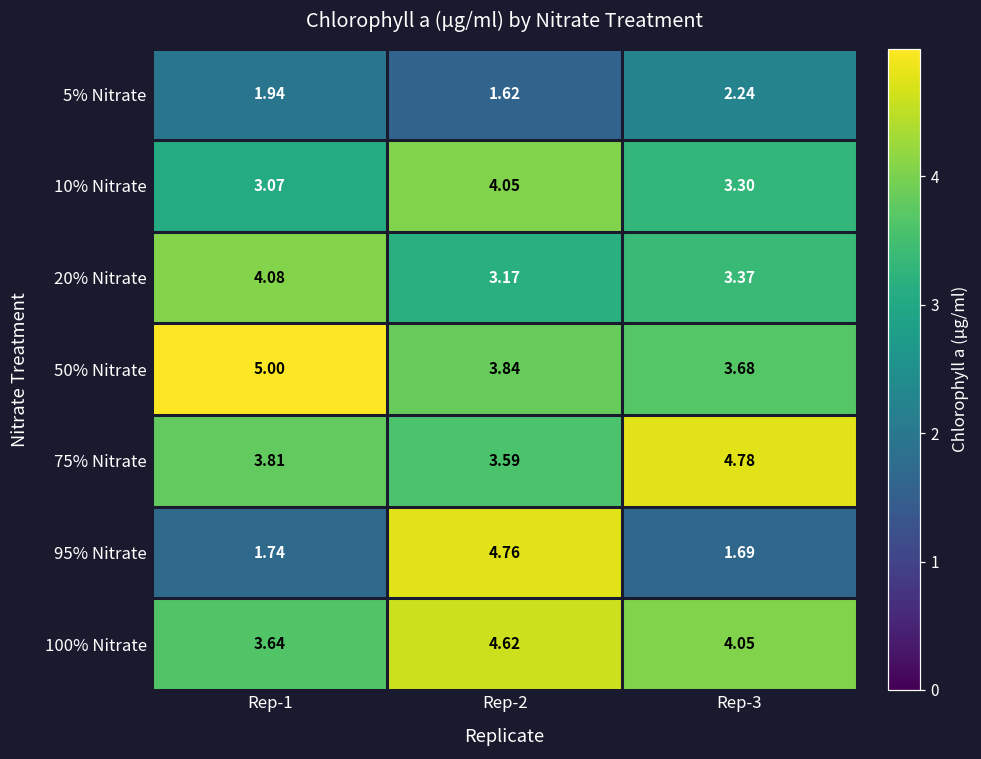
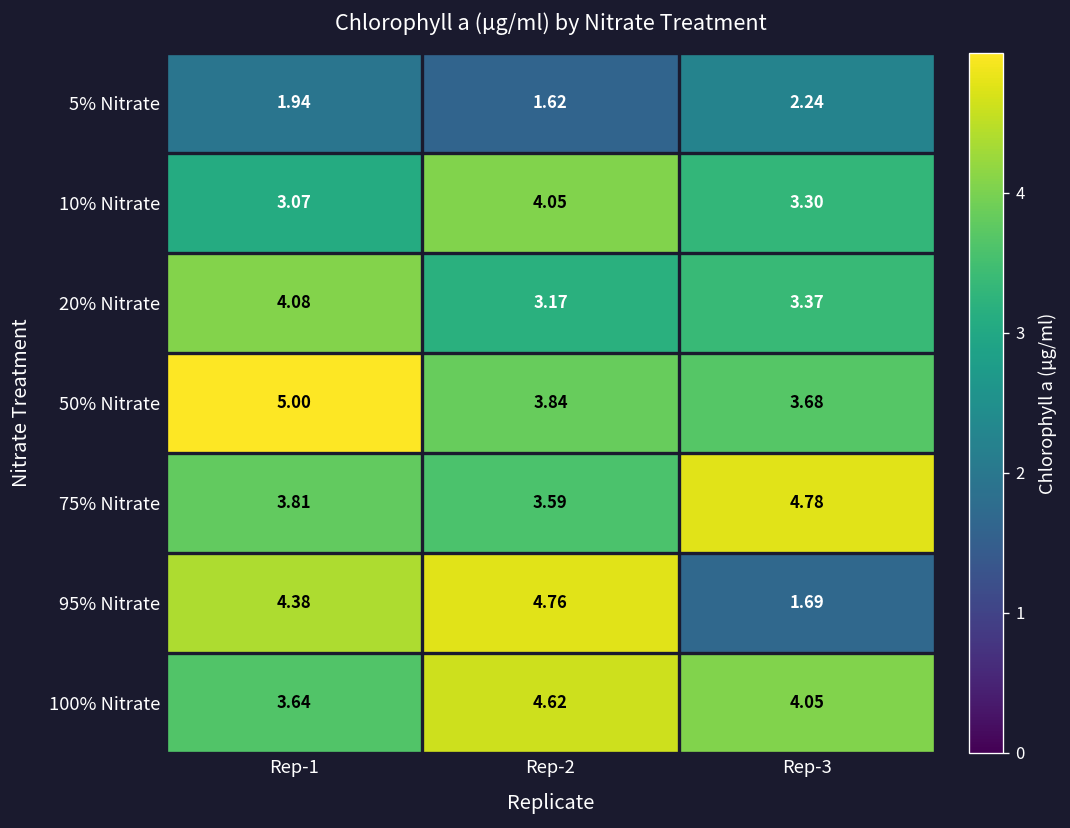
  {
    "5% Nitrate": {
      "Rep-1": 1.94,
      "Rep-2": 1.62,
      "Rep-3": 2.24
    },
    "10% Nitrate": {
      "Rep-1": 3.07,
      "Rep-2": 4.05,
      "Rep-3": 3.30
    },
    "20% Nitrate": {
      "Rep-1": 4.08,
      "Rep-2": 3.17,
      "Rep-3": 3.37
    },
    "50% Nitrate": {
      "Rep-1": 5.00,
      "Rep-2": 3.84,
      "Rep-3": 3.68
    },
    "75% Nitrate": {
      "Rep-1": 3.81,
      "Rep-2": 3.59,
      "Rep-3": 4.78
    },
    "95% Nitrate": {
-     "Rep-1": 1.74,
+     "Rep-1": 4.38,
      "Rep-2": 4.76,
      "Rep-3": 1.69
    },
    "100% Nitrate": {
      "Rep-1": 3.64,
      "Rep-2": 4.62,
      "Rep-3": 4.05
    }
  }
